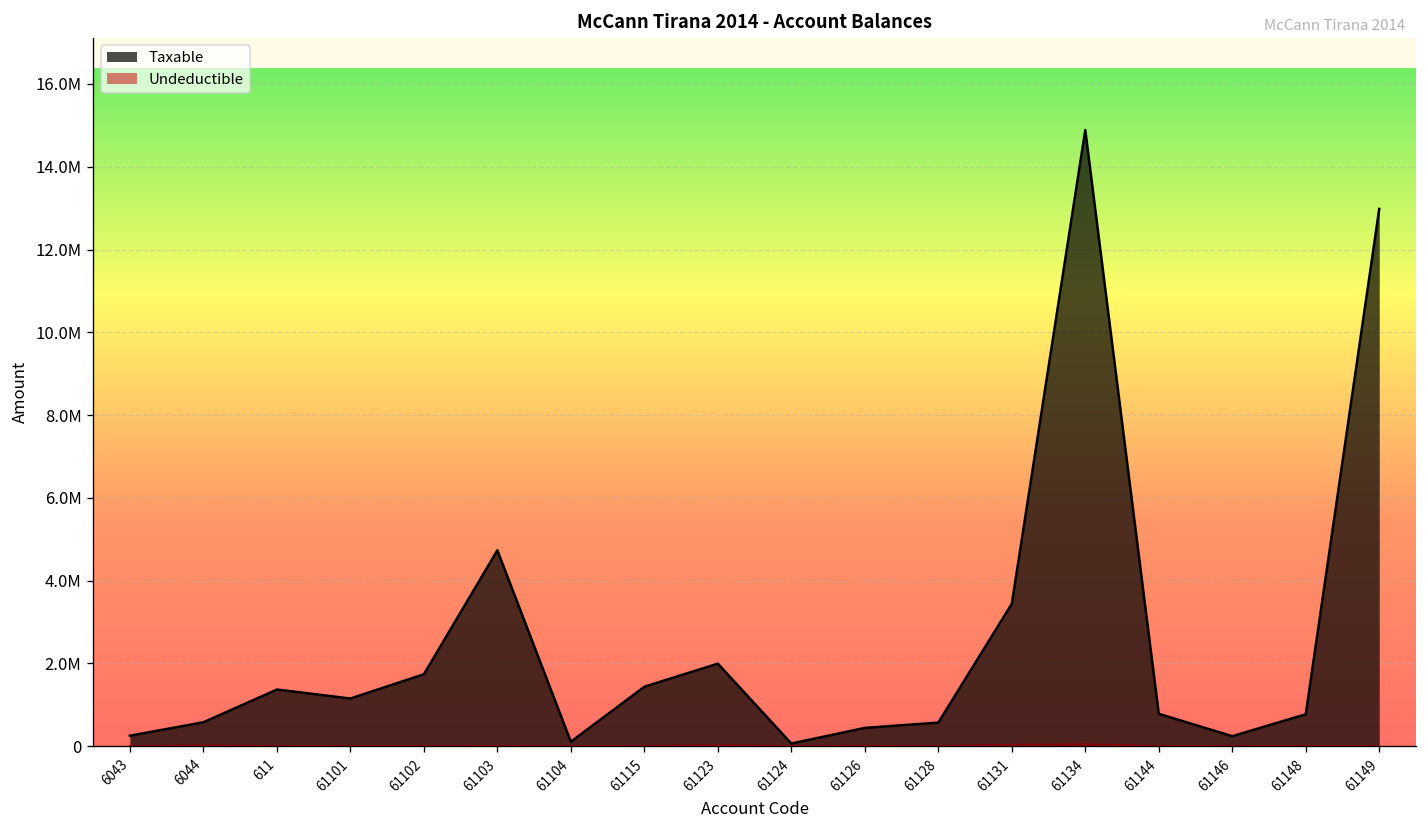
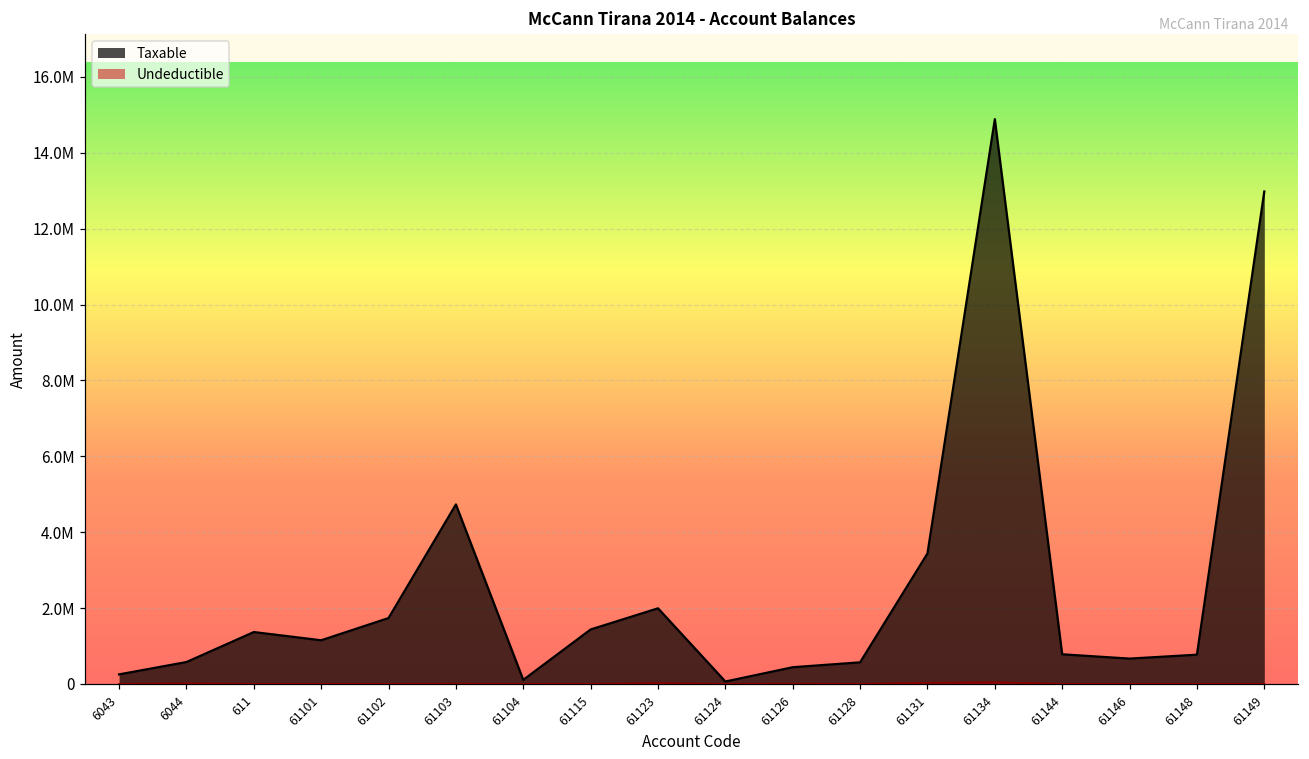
  {
    "Taxable": {
      "6043": 300000,
      "6044": 600000,
      "611": 1400000,
      "61101": 1100000,
      "61102": 1700000,
      "61103": 4700000,
      "61104": 100000,
      "61115": 1400000,
      "61123": 2000000,
      "61126": 400000,
      "61128": 600000,
      "61131": 3400000,
      "61134": 14900000,
      "61144": 800000,
-     "61146": 200000,
+     "61146": 700000,
      "61148": 800000,
      "61149": 13000000
    },
    "Undeductible": {
      "6043": 0,
      "6044": 0,
      "611": 0,
      "61101": 0,
      "61102": 0,
      "61103": 0,
      "61104": 0,
      "61115": 0,
      "61123": 0,
      "61126": 0,
      "61128": 0,
      "61131": 0,
      "61134": 0,
      "61144": 0,
      "61146": 0,
      "61148": 0,
      "61149": 0
    }
  }
